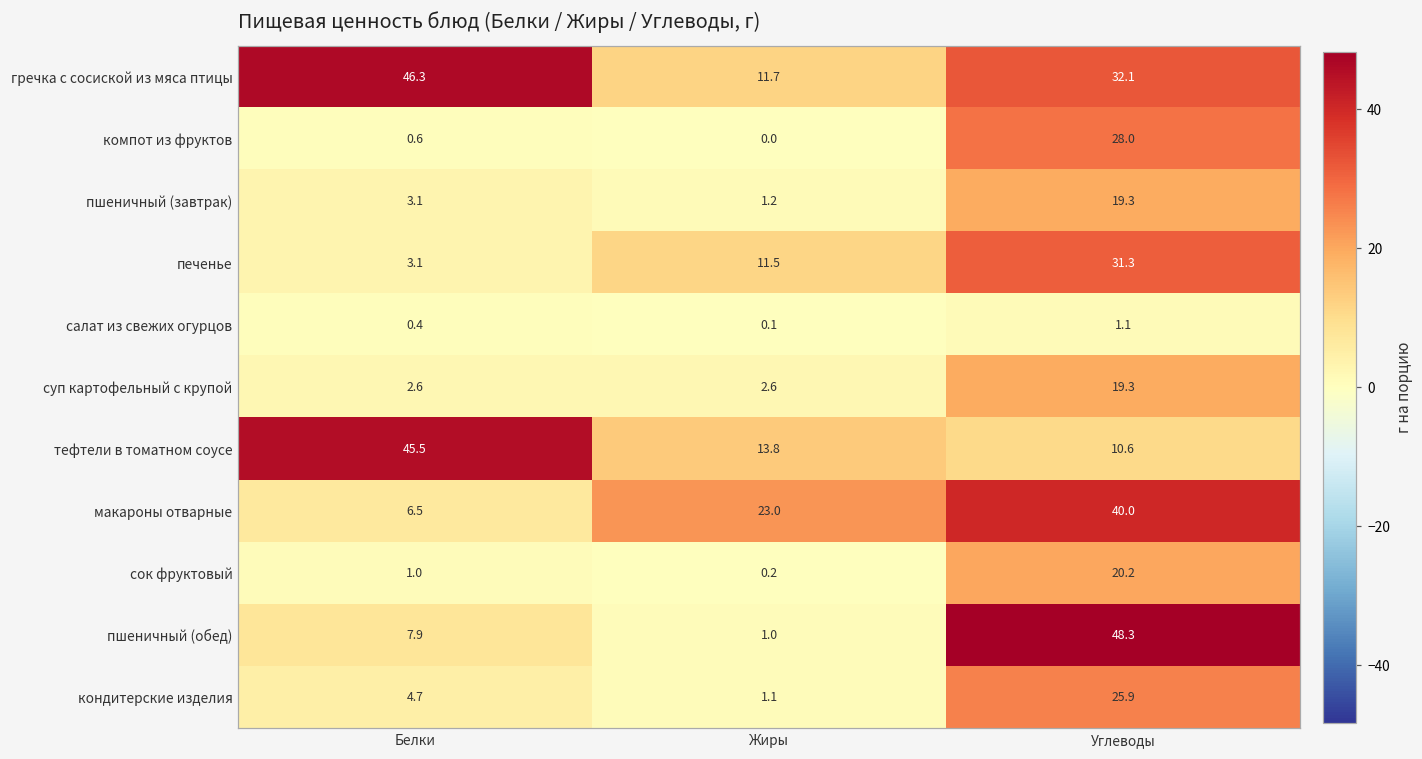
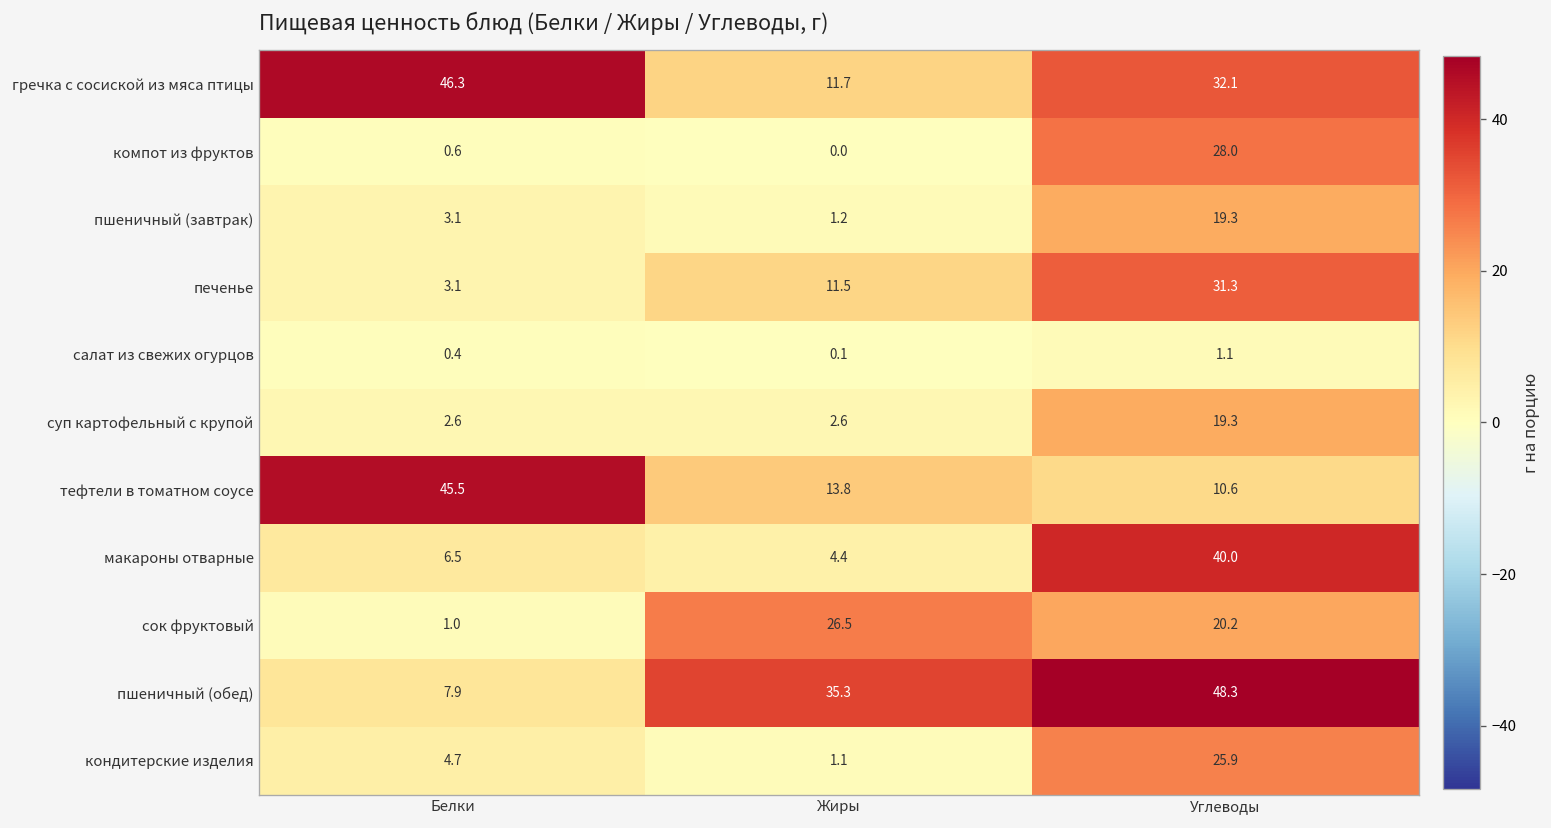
  {
    "гречка с сосиской из мяса птицы": {
      "Белки": 46.3,
      "Жиры": 11.7,
      "Углеводы": 32.1
    },
    "компот из фруктов": {
      "Белки": 0.6,
      "Жиры": 0.0,
      "Углеводы": 28.0
    },
    "пшеничный (завтрак)": {
      "Белки": 3.1,
      "Жиры": 1.2,
      "Углеводы": 19.3
    },
    "печенье": {
      "Белки": 3.1,
      "Жиры": 11.5,
      "Углеводы": 31.3
    },
    "салат из свежих огурцов": {
      "Белки": 0.4,
      "Жиры": 0.1,
      "Углеводы": 1.1
    },
    "суп картофельный с крупой": {
      "Белки": 2.6,
      "Жиры": 2.6,
      "Углеводы": 19.3
    },
    "тефтели в томатном соусе": {
      "Белки": 45.5,
      "Жиры": 13.8,
      "Углеводы": 10.6
    },
    "макароны отварные": {
      "Белки": 6.5,
-     "Жиры": 23.0,
+     "Жиры": 4.4,
      "Углеводы": 40.0
    },
    "сок фруктовый": {
      "Белки": 1.0,
-     "Жиры": 0.2,
+     "Жиры": 26.5,
      "Углеводы": 20.2
    },
    "пшеничный (обед)": {
      "Белки": 7.9,
-     "Жиры": 1.0,
+     "Жиры": 35.3,
      "Углеводы": 48.3
    },
    "кондитерские изделия": {
      "Белки": 4.7,
      "Жиры": 1.1,
      "Углеводы": 25.9
    }
  }
